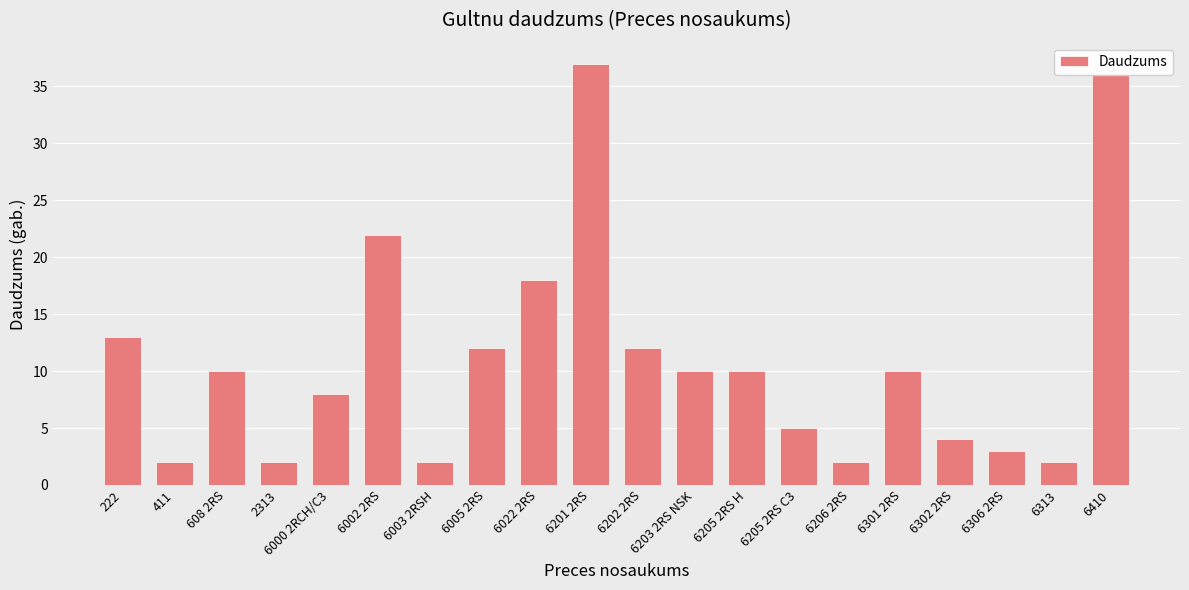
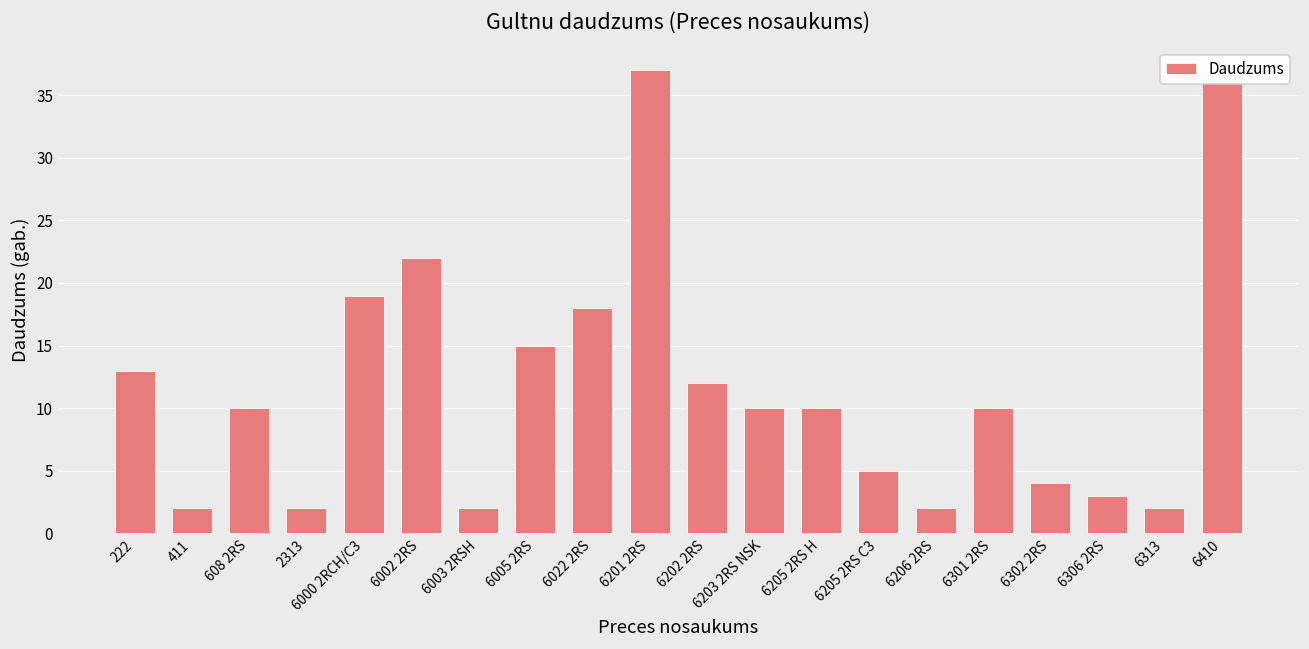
  {
    "222": 13,
    "411": 2,
    "608 2RS": 10,
    "2313": 2,
-   "6000 2RCH/C3": 8,
+   "6000 2RCH/C3": 19,
    "6002 2RS": 22,
    "6003 2RSH": 2,
-   "6005 2RS": 12,
+   "6005 2RS": 15,
    "6022 2RS": 18,
    "6201 2RS": 37,
    "6202 2RS": 12,
    "6203 2RS NSK": 10,
    "6205 2RS H": 10,
    "6205 2RS C3": 5,
    "6206 2RS": 2,
    "6301 2RS": 10,
    "6302 2RS": 4,
    "6306 2RS": 3,
    "6313": 2,
    "6410": 36
  }
